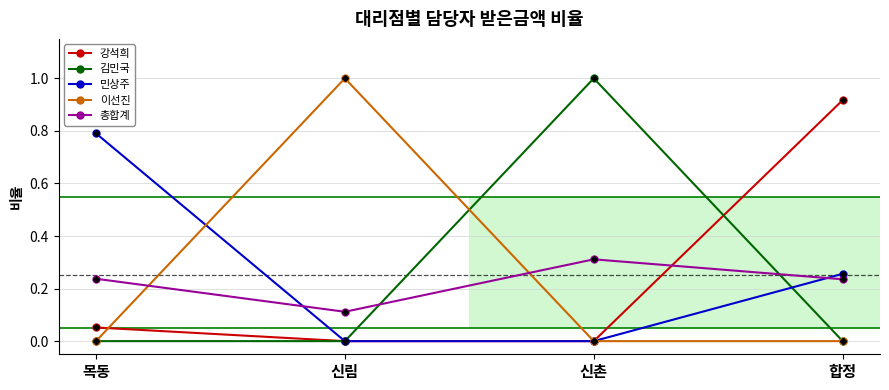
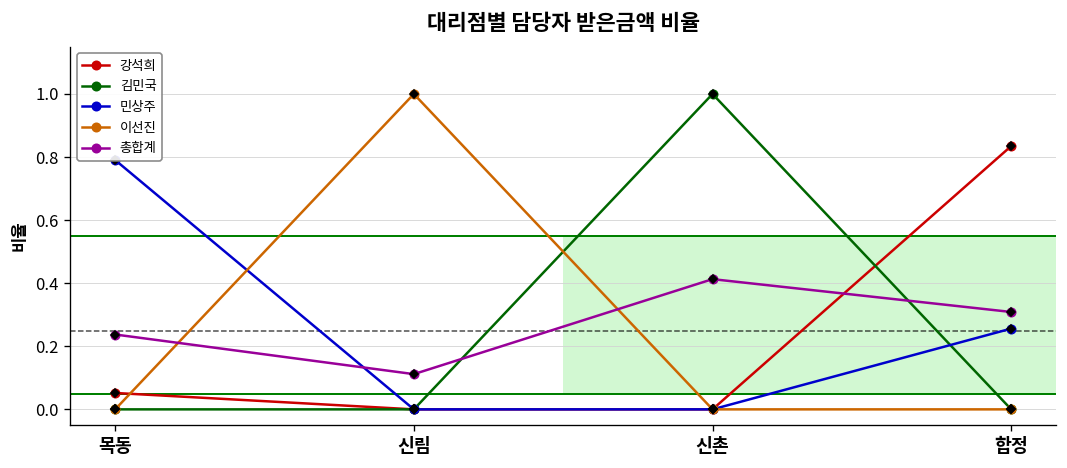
  {
    "강석희": {
      "목동": 0.05,
-     "합정": 0.92
+     "합정": 0.83
    },
    "김민국": {
      "신촌": 1.00
    },
    "민상주": {
      "목동": 0.79,
      "합정": 0.26
    },
    "이선진": {
      "신림": 1.00
    },
    "총합계": {
      "목동": 0.24,
      "신림": 0.11,
-     "신촌": 0.31,
-     "합정": 0.24
+     "신촌": 0.41,
+     "합정": 0.31
    }
  }
